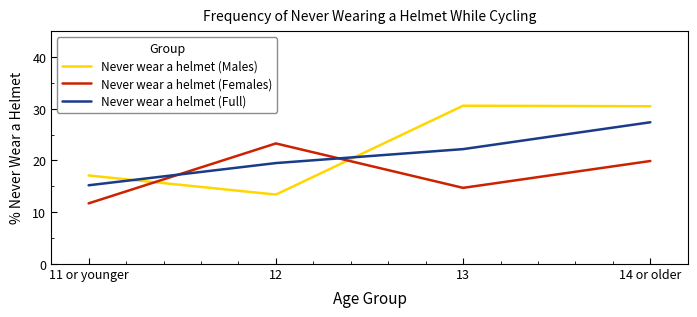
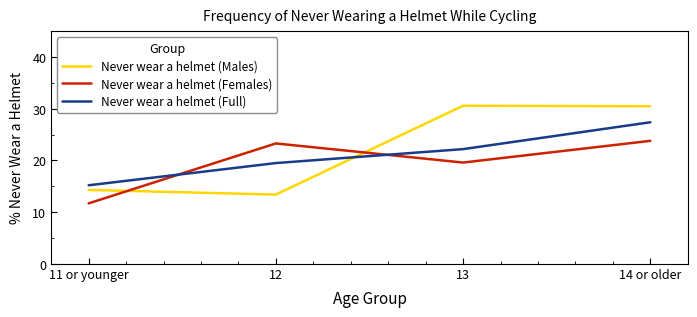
  {
    "Never wear a helmet (Males)": {
-     "11 or younger": 17,
+     "11 or younger": 14,
      "12": 13,
      "13": 31,
      "14 or older": 31
    },
    "Never wear a helmet (Females)": {
      "11 or younger": 12,
      "12": 23,
-     "13": 15,
-     "14 or older": 20
+     "13": 20,
+     "14 or older": 24
    },
    "Never wear a helmet (Full)": {
      "11 or younger": 15,
      "12": 20,
      "13": 22,
      "14 or older": 27
    }
  }
